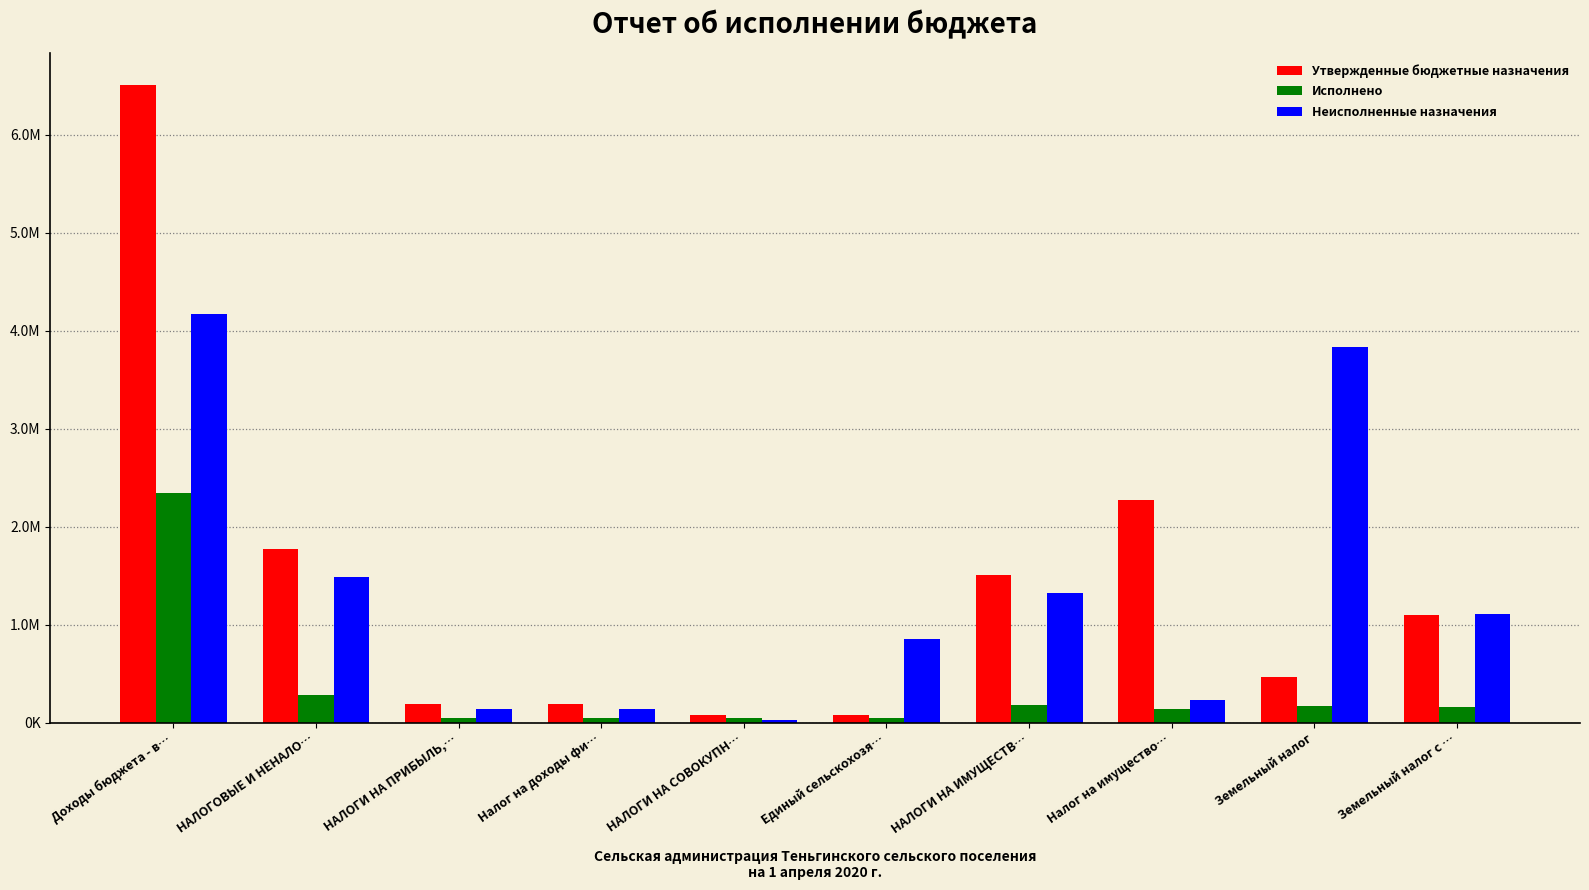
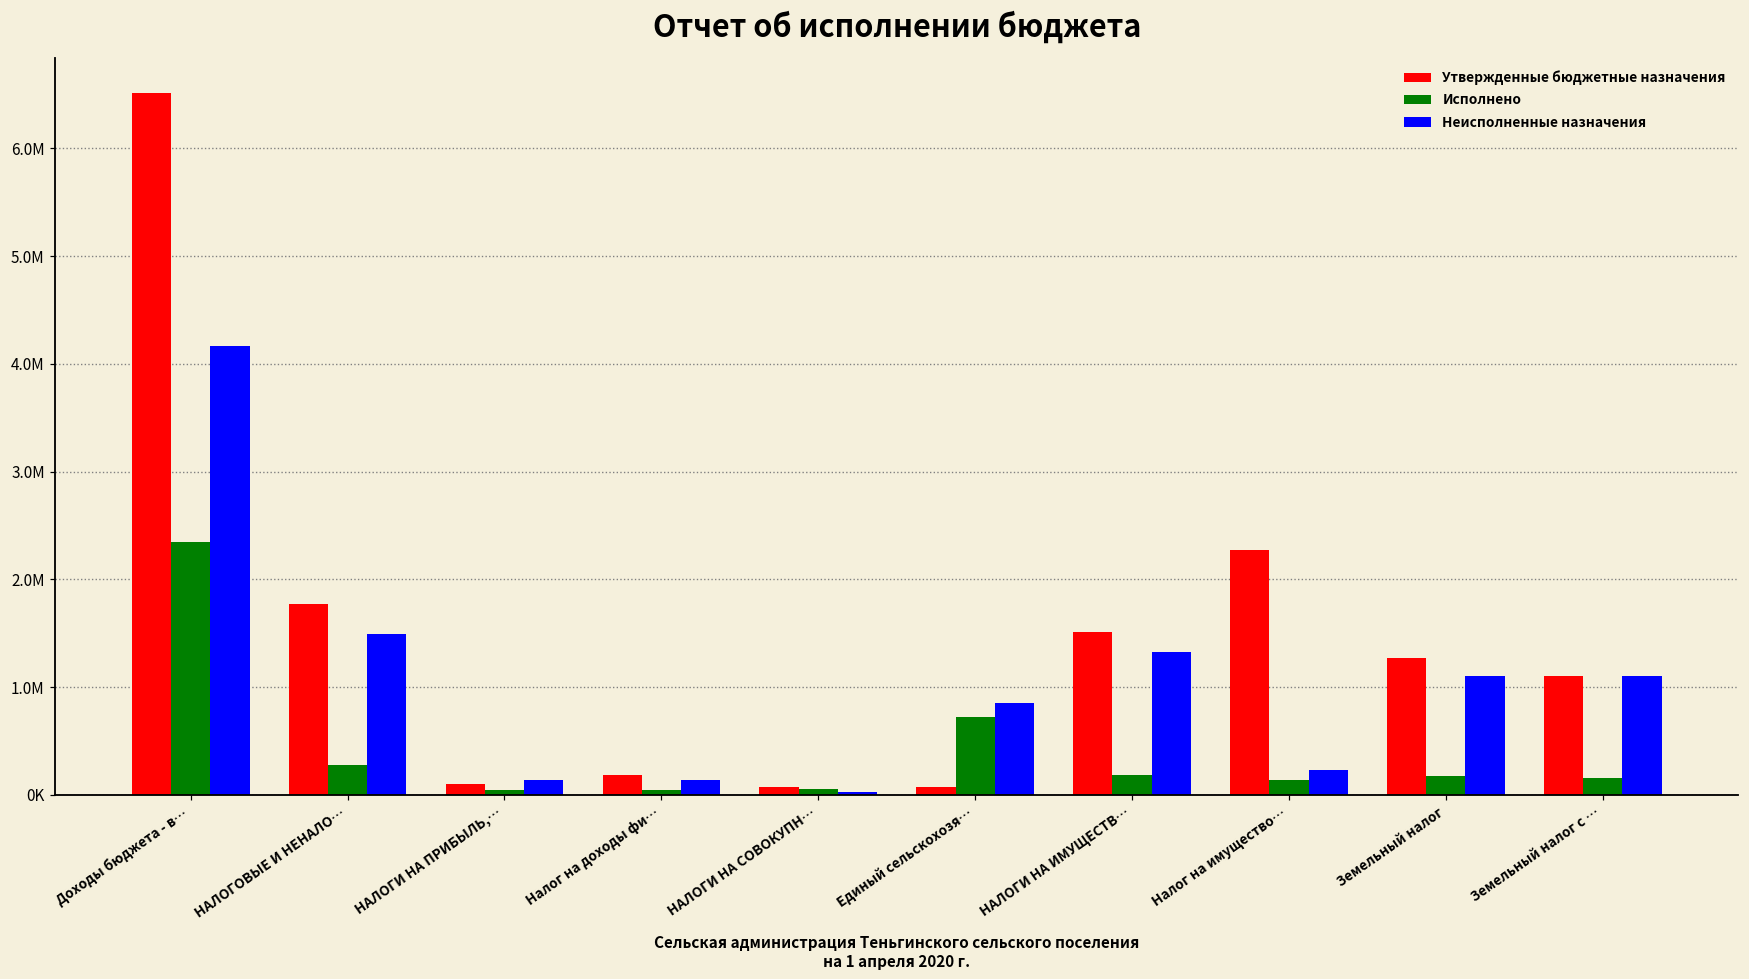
  {
    "Утвержденные бюджетные назначения": {
      "Доходы бюджета - в…": 6500000,
      "НАЛОГОВЫЕ И НЕНАЛО…": 1800000,
-     "НАЛОГИ НА ПРИБЫЛЬ,…": 200000,
+     "НАЛОГИ НА ПРИБЫЛЬ,…": 100000,
      "Налог на доходы фи…": 200000,
      "НАЛОГИ НА СОВОКУПН…": 100000,
      "Единый сельскохозя…": 100000,
      "НАЛОГИ НА ИМУЩЕСТВ…": 1500000,
      "Налог на имущество…": 2300000,
-     "Земельный налог": 500000,
+     "Земельный налог": 1300000,
      "Земельный налог с …": 1100000
    },
    "Исполнено": {
      "Доходы бюджета - в…": 2300000,
      "НАЛОГОВЫЕ И НЕНАЛО…": 300000,
      "НАЛОГИ НА ПРИБЫЛЬ,…": 0,
      "Налог на доходы фи…": 0,
      "НАЛОГИ НА СОВОКУПН…": 100000,
-     "Единый сельскохозя…": 100000,
+     "Единый сельскохозя…": 700000,
      "НАЛОГИ НА ИМУЩЕСТВ…": 200000,
      "Налог на имущество…": 100000,
      "Земельный налог": 200000,
      "Земельный налог с …": 200000
    },
    "Неисполненные назначения": {
      "Доходы бюджета - в…": 4200000,
      "НАЛОГОВЫЕ И НЕНАЛО…": 1500000,
      "НАЛОГИ НА ПРИБЫЛЬ,…": 100000,
      "Налог на доходы фи…": 100000,
      "Единый сельскохозя…": 900000,
      "НАЛОГИ НА ИМУЩЕСТВ…": 1300000,
      "Налог на имущество…": 200000,
-     "Земельный налог": 3800000,
+     "Земельный налог": 1100000,
      "Земельный налог с …": 1100000
    }
  }
